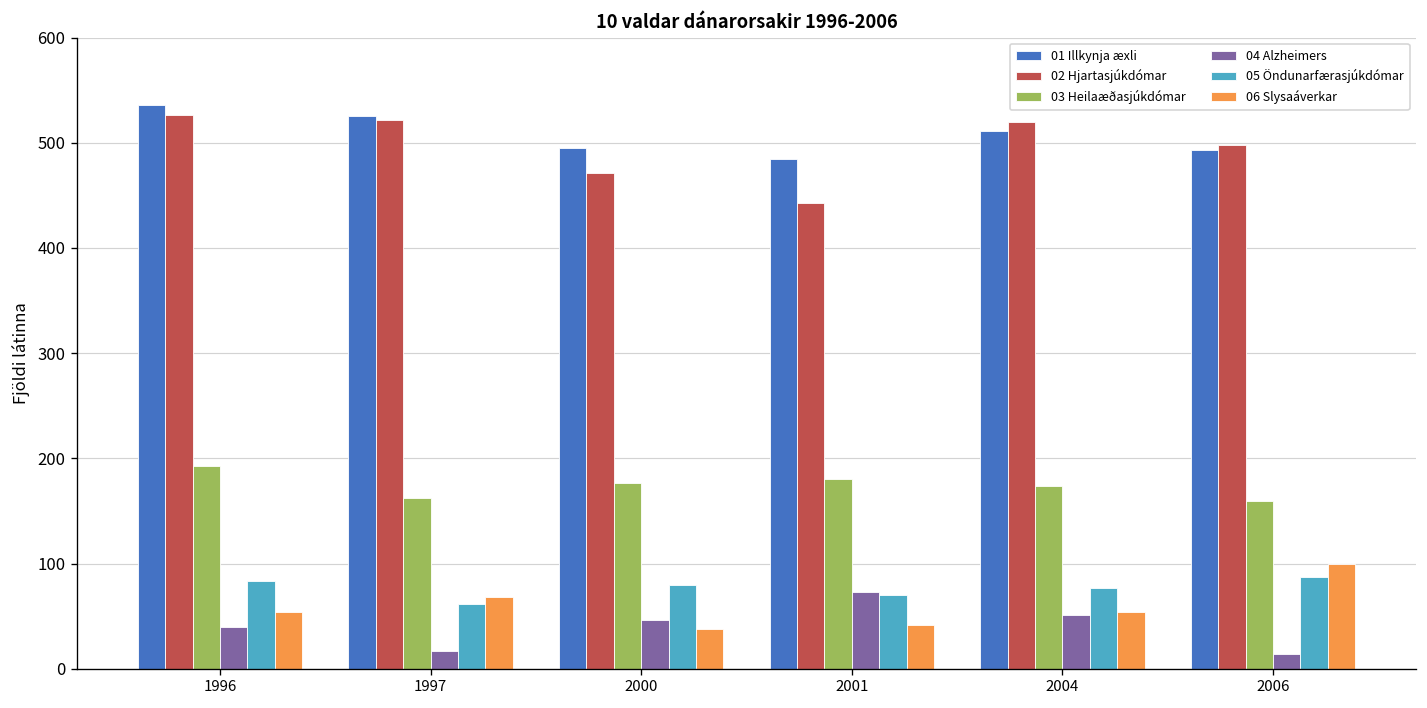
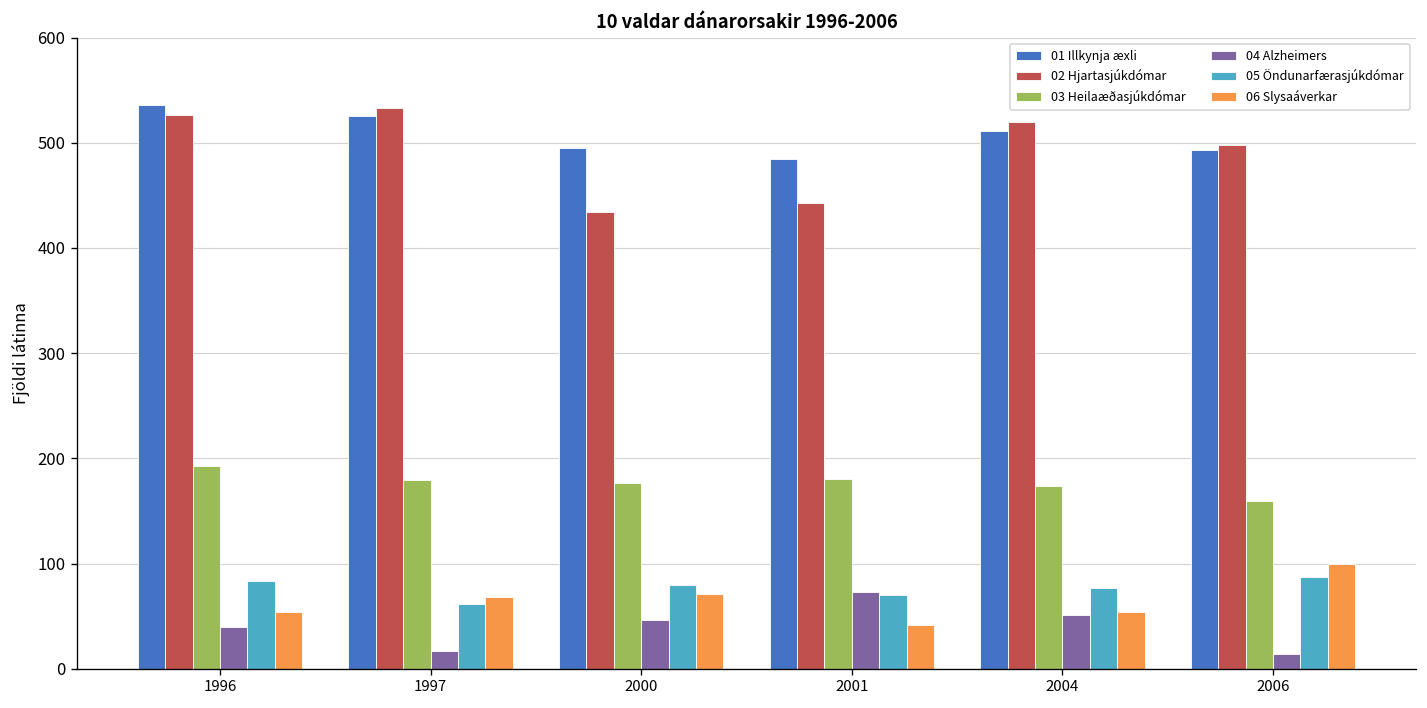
  {
    "02 Hjartasjúkdómar": {
      "1996": 530,
-     "1997": 520,
-     "2000": 470,
+     "1997": 530,
+     "2000": 430,
      "2001": 440,
      "2004": 520,
      "2006": 500
    },
    "03 Heilaæðasjúkdómar": {
      "1996": 190,
-     "1997": 160,
+     "1997": 180,
      "2000": 180,
      "2001": 180,
      "2004": 170,
      "2006": 160
    },
    "04 Alzheimers": {
      "1996": 40,
      "1997": 20,
      "2000": 50,
      "2001": 70,
      "2004": 50,
      "2006": 10
    },
    "06 Slysaáverkar": {
      "1996": 50,
      "1997": 70,
-     "2000": 40,
+     "2000": 70,
      "2001": 40,
      "2004": 50,
      "2006": 100
    }
  }
